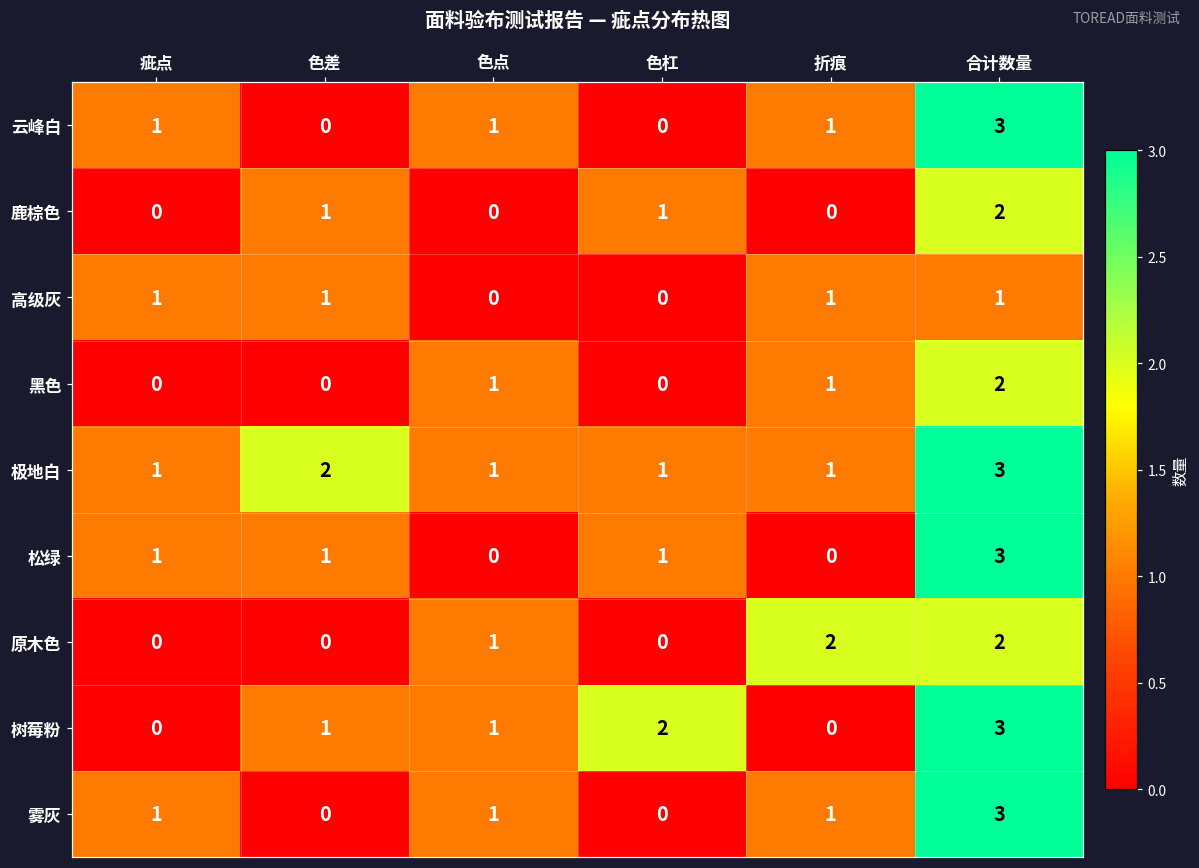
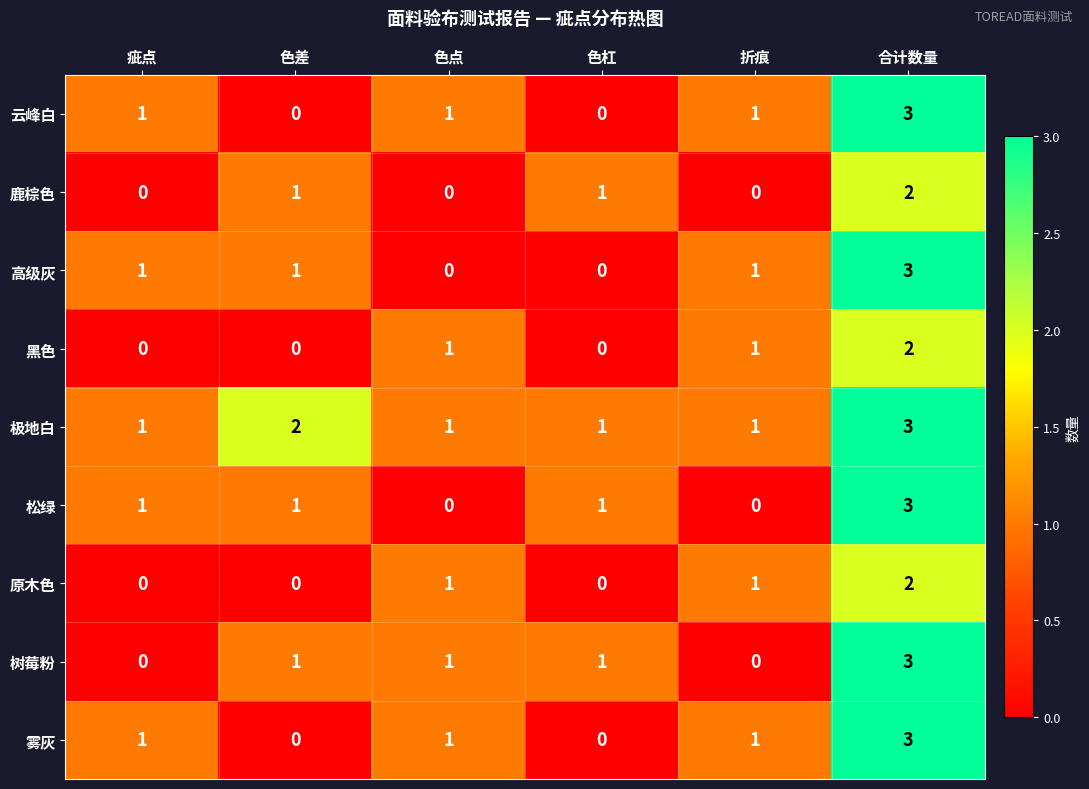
  {
    "云峰白": {
      "疵点": 1,
      "色差": 0,
      "色点": 1,
      "色杠": 0,
      "折痕": 1,
      "合计数量": 3
    },
    "鹿棕色": {
      "疵点": 0,
      "色差": 1,
      "色点": 0,
      "色杠": 1,
      "折痕": 0,
      "合计数量": 2
    },
    "高级灰": {
      "疵点": 1,
      "色差": 1,
      "色点": 0,
      "色杠": 0,
      "折痕": 1,
-     "合计数量": 1
+     "合计数量": 3
    },
    "黑色": {
      "疵点": 0,
      "色差": 0,
      "色点": 1,
      "色杠": 0,
      "折痕": 1,
      "合计数量": 2
    },
    "极地白": {
      "疵点": 1,
      "色差": 2,
      "色点": 1,
      "色杠": 1,
      "折痕": 1,
      "合计数量": 3
    },
    "松绿": {
      "疵点": 1,
      "色差": 1,
      "色点": 0,
      "色杠": 1,
      "折痕": 0,
      "合计数量": 3
    },
    "原木色": {
      "疵点": 0,
      "色差": 0,
      "色点": 1,
      "色杠": 0,
-     "折痕": 2,
+     "折痕": 1,
      "合计数量": 2
    },
    "树莓粉": {
      "疵点": 0,
      "色差": 1,
      "色点": 1,
-     "色杠": 2,
+     "色杠": 1,
      "折痕": 0,
      "合计数量": 3
    },
    "雾灰": {
      "疵点": 1,
      "色差": 0,
      "色点": 1,
      "色杠": 0,
      "折痕": 1,
      "合计数量": 3
    }
  }
